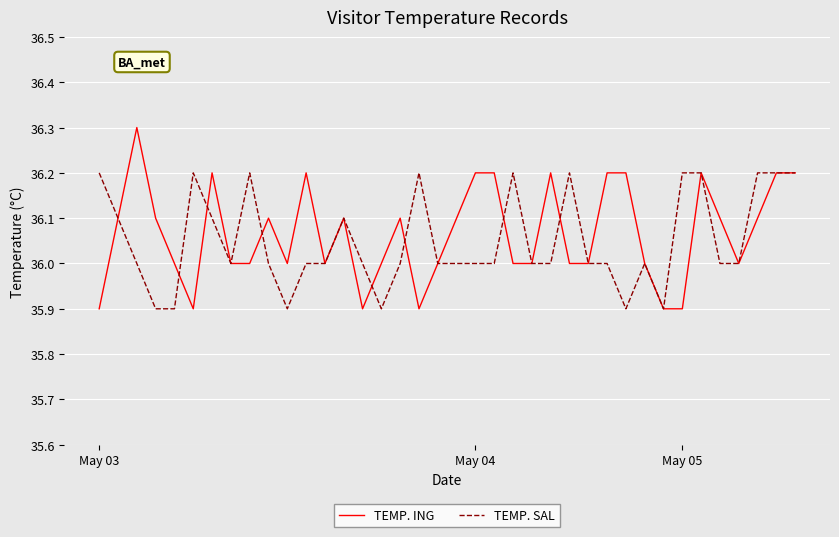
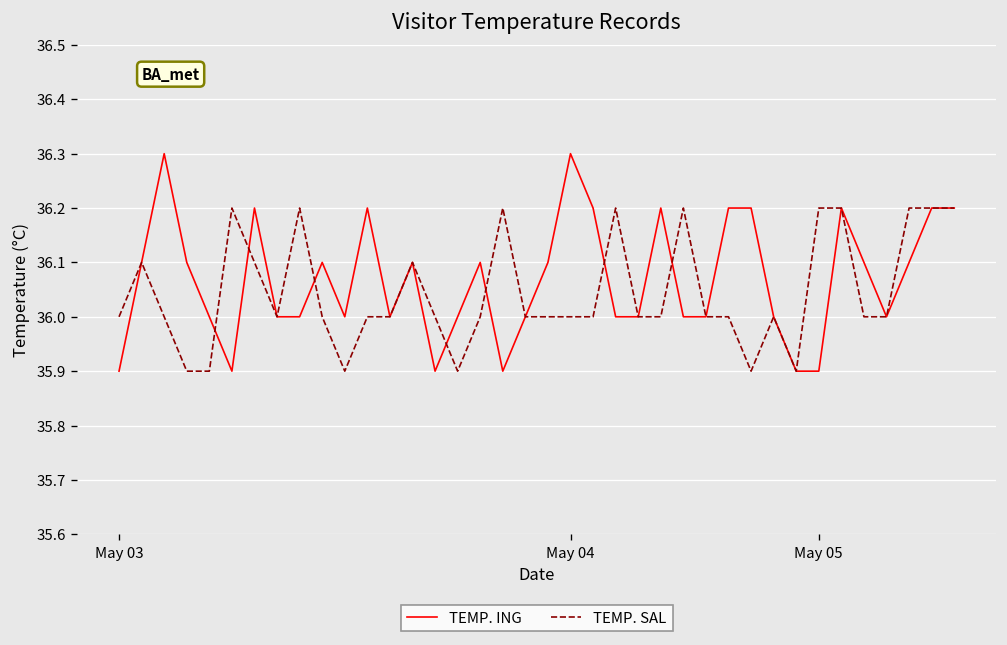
  {
    "TEMP. ING": {
      "May 03": 35.9,
-     "May 04": 36.2,
+     "May 04": 36.3,
      "May 05": 35.9
    },
    "TEMP. SAL": {
-     "May 03": 36.2,
+     "May 03": 36.0,
      "May 04": 36.0,
      "May 05": 36.2
    }
  }
